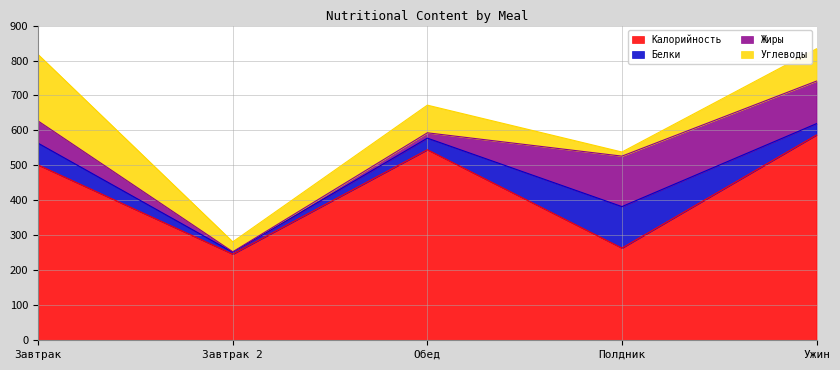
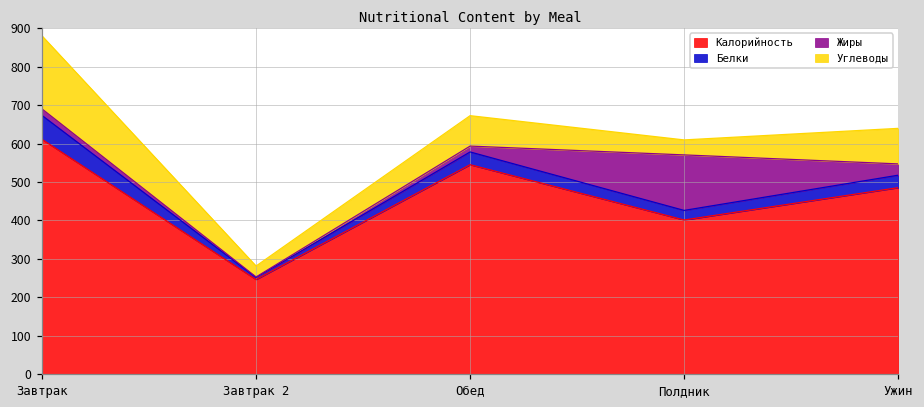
  {
    "Калорийность": {
-     "Завтрак": 500,
+     "Завтрак": 610,
      "Обед": 540,
-     "Полдник": 260,
-     "Ужин": 590
+     "Полдник": 400,
+     "Ужин": 490
    },
    "Белки": {
      "Завтрак": 60,
      "Обед": 30,
-     "Полдник": 120,
+     "Полдник": 20,
      "Ужин": 30
    },
    "Жиры": {
-     "Завтрак": 60,
+     "Завтрак": 20,
      "Обед": 20,
      "Полдник": 140,
-     "Ужин": 120
+     "Ужин": 30
    },
    "Углеводы": {
      "Завтрак": 190,
      "Завтрак 2": 30,
      "Обед": 80,
-     "Полдник": 10,
+     "Полдник": 40,
      "Ужин": 90
    }
  }
